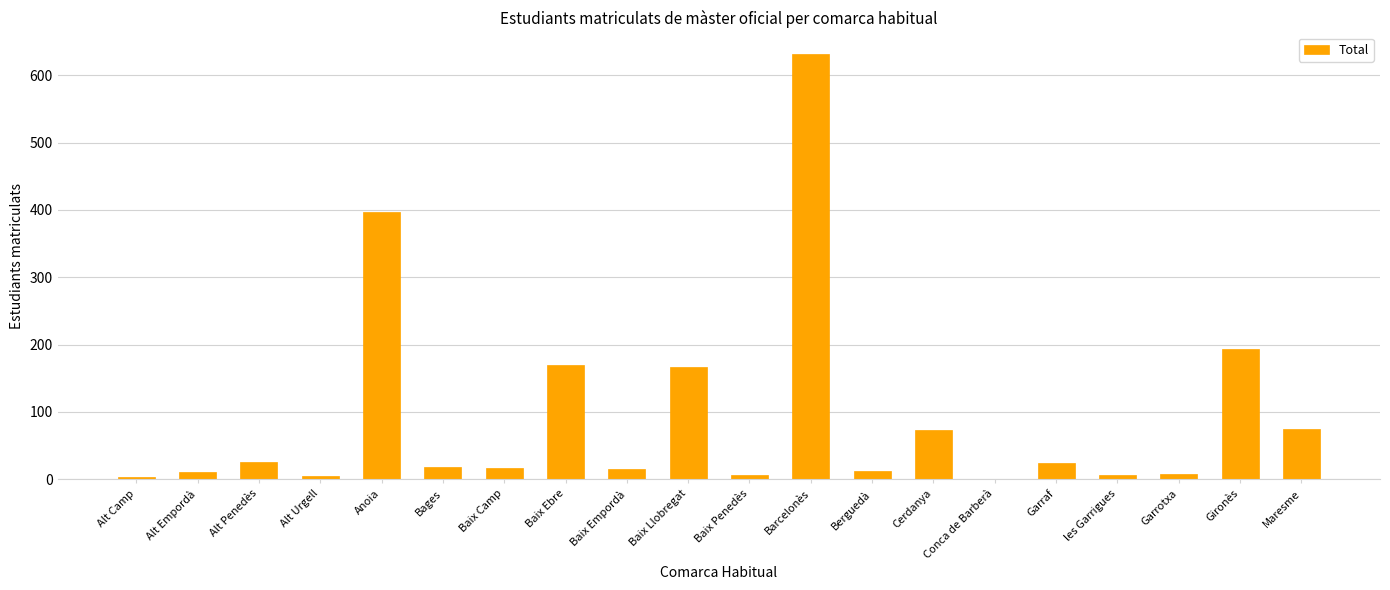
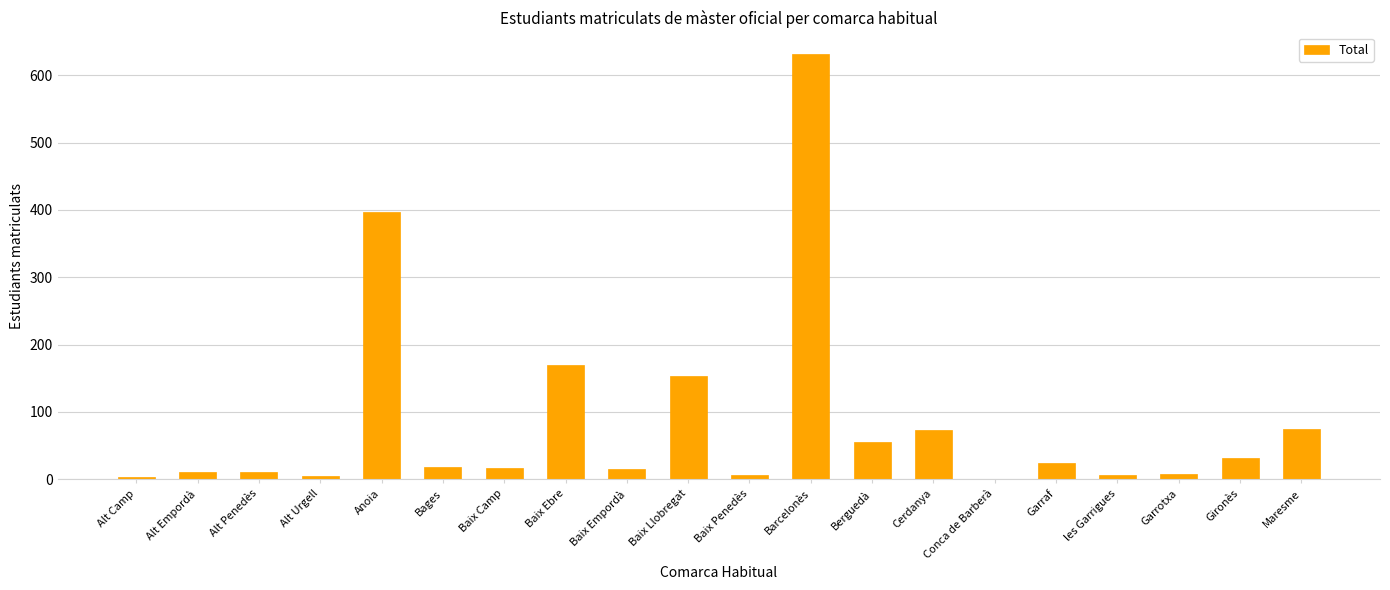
  {
    "Alt Camp": 0,
    "Alt Empordà": 10,
-   "Alt Penedès": 30,
+   "Alt Penedès": 10,
    "Alt Urgell": 10,
    "Anoia": 400,
    "Bages": 20,
    "Baix Camp": 20,
    "Baix Ebre": 170,
    "Baix Empordà": 20,
-   "Baix Llobregat": 170,
+   "Baix Llobregat": 150,
    "Baix Penedès": 10,
    "Barcelonès": 630,
-   "Berguedà": 10,
+   "Berguedà": 60,
    "Cerdanya": 70,
    "Garraf": 20,
    "les Garrigues": 10,
    "Garrotxa": 10,
-   "Gironès": 190,
+   "Gironès": 30,
    "Maresme": 80
  }
